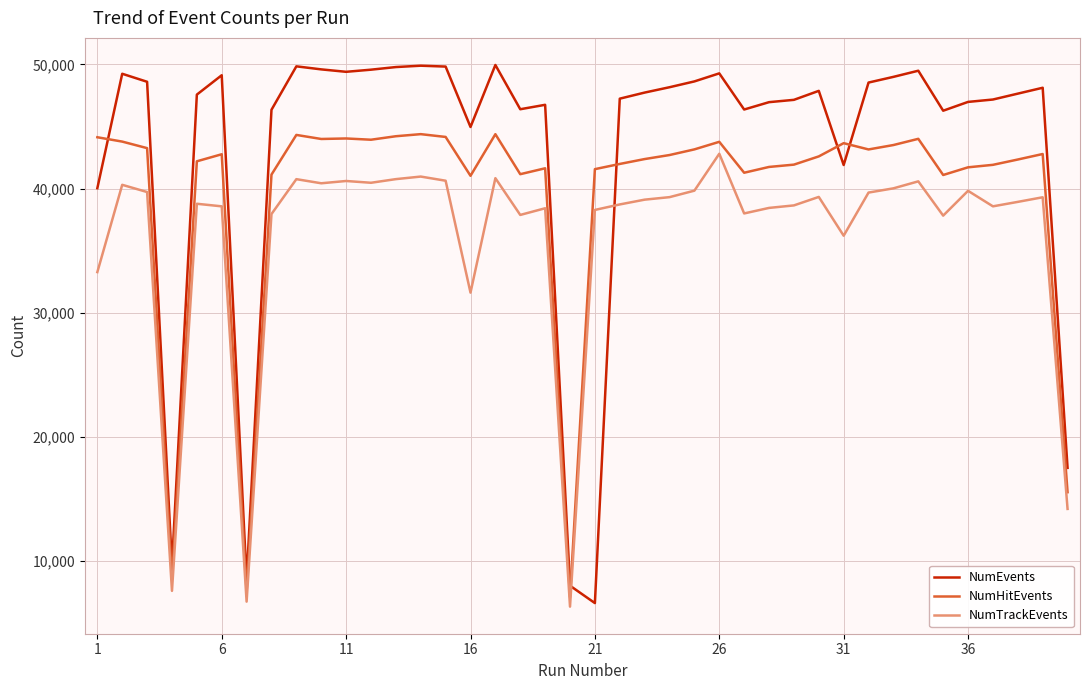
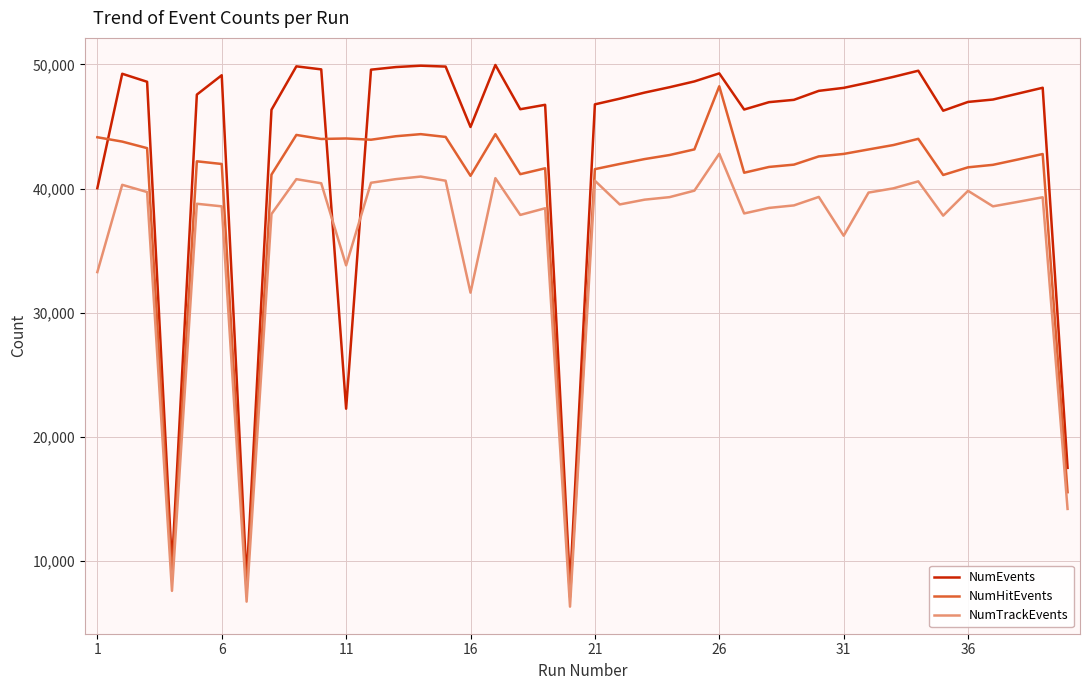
  {
    "NumEvents": {
      "1": "40,000",
      "6": "49,100",
-     "11": "49,400",
+     "11": "22,300",
      "16": "45,000",
-     "21": "6,600",
+     "21": "46,800",
      "26": "49,300",
-     "31": "41,900",
+     "31": "48,100",
      "36": "47,000"
    },
    "NumHitEvents": {
      "1": "44,100",
-     "6": "42,800",
+     "6": "42,000",
      "11": "44,000",
      "16": "41,000",
      "21": "41,600",
-     "26": "43,800",
-     "31": "43,700",
+     "26": "48,200",
+     "31": "42,800",
      "36": "41,700"
    },
    "NumTrackEvents": {
      "1": "33,300",
      "6": "38,600",
-     "11": "40,600",
+     "11": "33,800",
      "16": "31,600",
-     "21": "38,300",
+     "21": "40,600",
      "26": "42,800",
      "31": "36,200",
      "36": "39,800"
    }
  }
